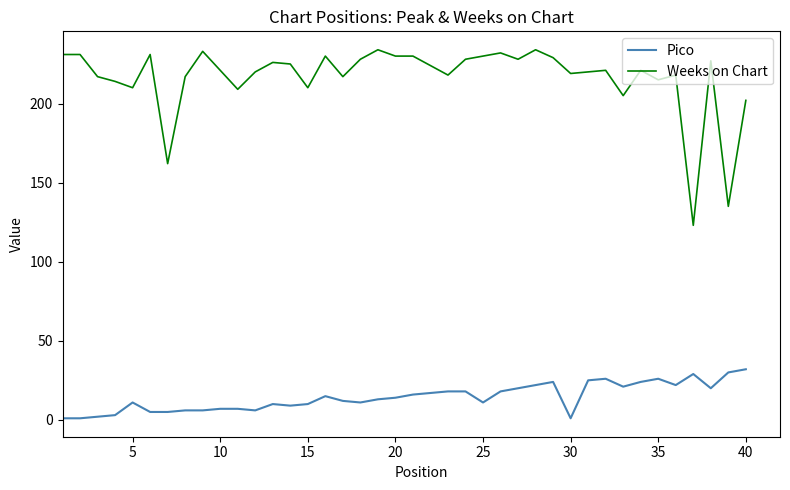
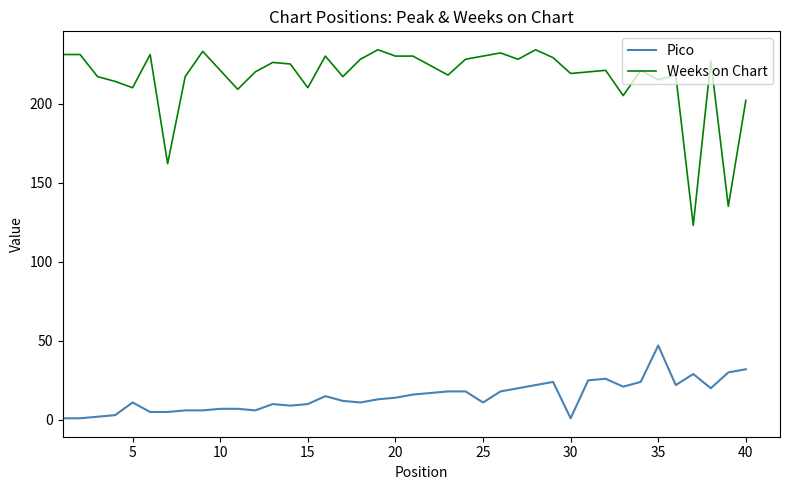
  {
    "Pico": {
      "5": 11,
      "10": 7,
      "15": 10,
      "20": 14,
      "25": 11,
      "30": 1,
-     "35": 26,
+     "35": 47,
      "40": 32
    },
    "Weeks on Chart": {
      "5": 210,
      "10": 221,
      "15": 210,
      "20": 230,
      "25": 230,
      "30": 219,
      "40": 202
    }
  }
